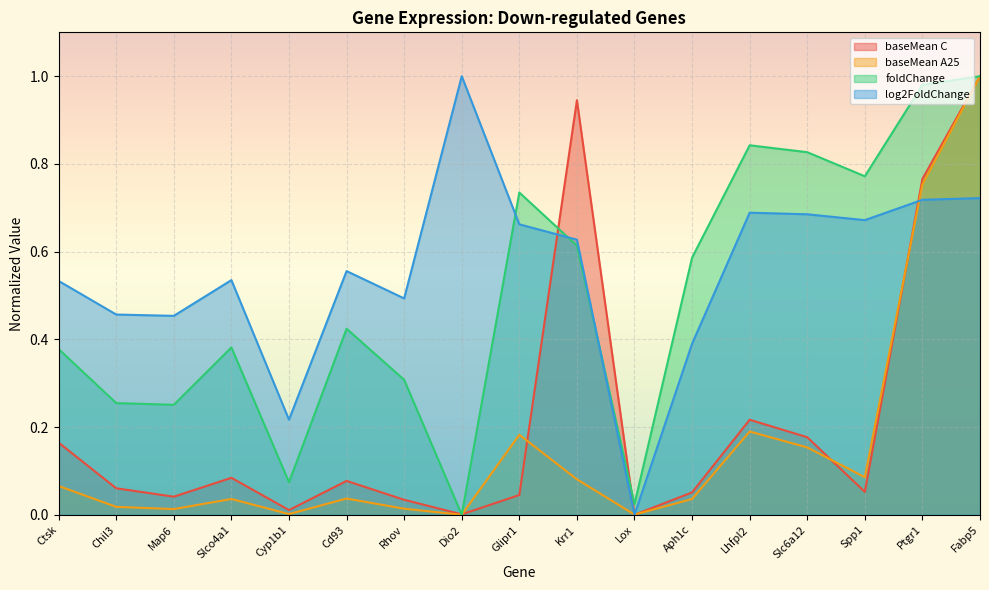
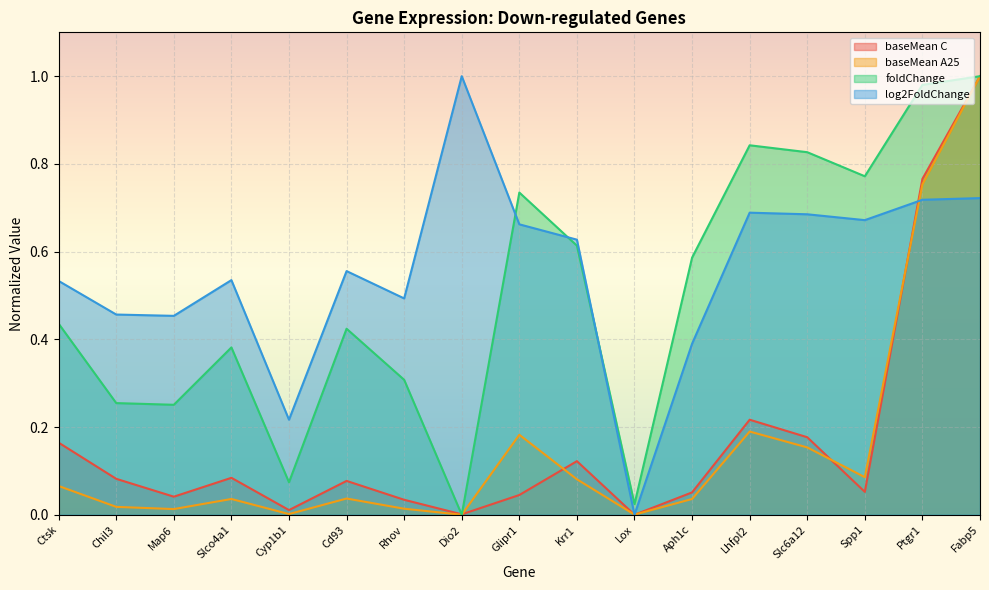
  {
    "baseMean C": {
      "Ctsk": 0.16,
-     "Chil3": 0.06,
+     "Chil3": 0.08,
      "Map6": 0.04,
      "Slco4a1": 0.08,
      "Cyp1b1": 0.01,
      "Cd93": 0.08,
      "Rhov": 0.03,
      "Glipr1": 0.05,
-     "Krr1": 0.95,
+     "Krr1": 0.12,
      "Aph1c": 0.05,
      "Lhfpl2": 0.22,
      "Slc6a12": 0.18,
      "Spp1": 0.05,
      "Ptgr1": 0.77
    },
    "baseMean A25": {
      "Ctsk": 0.07,
      "Chil3": 0.02,
      "Map6": 0.01,
      "Slco4a1": 0.04,
      "Cyp1b1": 0.00,
      "Cd93": 0.04,
      "Rhov": 0.01,
      "Glipr1": 0.18,
      "Krr1": 0.08,
      "Aph1c": 0.04,
      "Lhfpl2": 0.19,
      "Slc6a12": 0.15,
      "Spp1": 0.09,
      "Ptgr1": 0.75
    },
    "foldChange": {
-     "Ctsk": 0.38,
+     "Ctsk": 0.44,
      "Chil3": 0.25,
      "Map6": 0.25,
      "Slco4a1": 0.38,
      "Cyp1b1": 0.07,
      "Cd93": 0.42,
      "Rhov": 0.31,
      "Glipr1": 0.73,
      "Krr1": 0.61,
      "Lox": 0.02,
      "Aph1c": 0.59,
      "Lhfpl2": 0.84,
      "Slc6a12": 0.83,
      "Spp1": 0.77
    },
    "log2FoldChange": {
      "Ctsk": 0.53,
      "Chil3": 0.46,
      "Map6": 0.45,
      "Slco4a1": 0.54,
      "Cyp1b1": 0.22,
      "Cd93": 0.56,
      "Rhov": 0.49,
      "Dio2": 1.00,
      "Glipr1": 0.66,
      "Krr1": 0.63,
      "Aph1c": 0.39,
      "Lhfpl2": 0.69,
      "Slc6a12": 0.69,
      "Spp1": 0.67,
      "Ptgr1": 0.72,
      "Fabp5": 0.72
    }
  }
